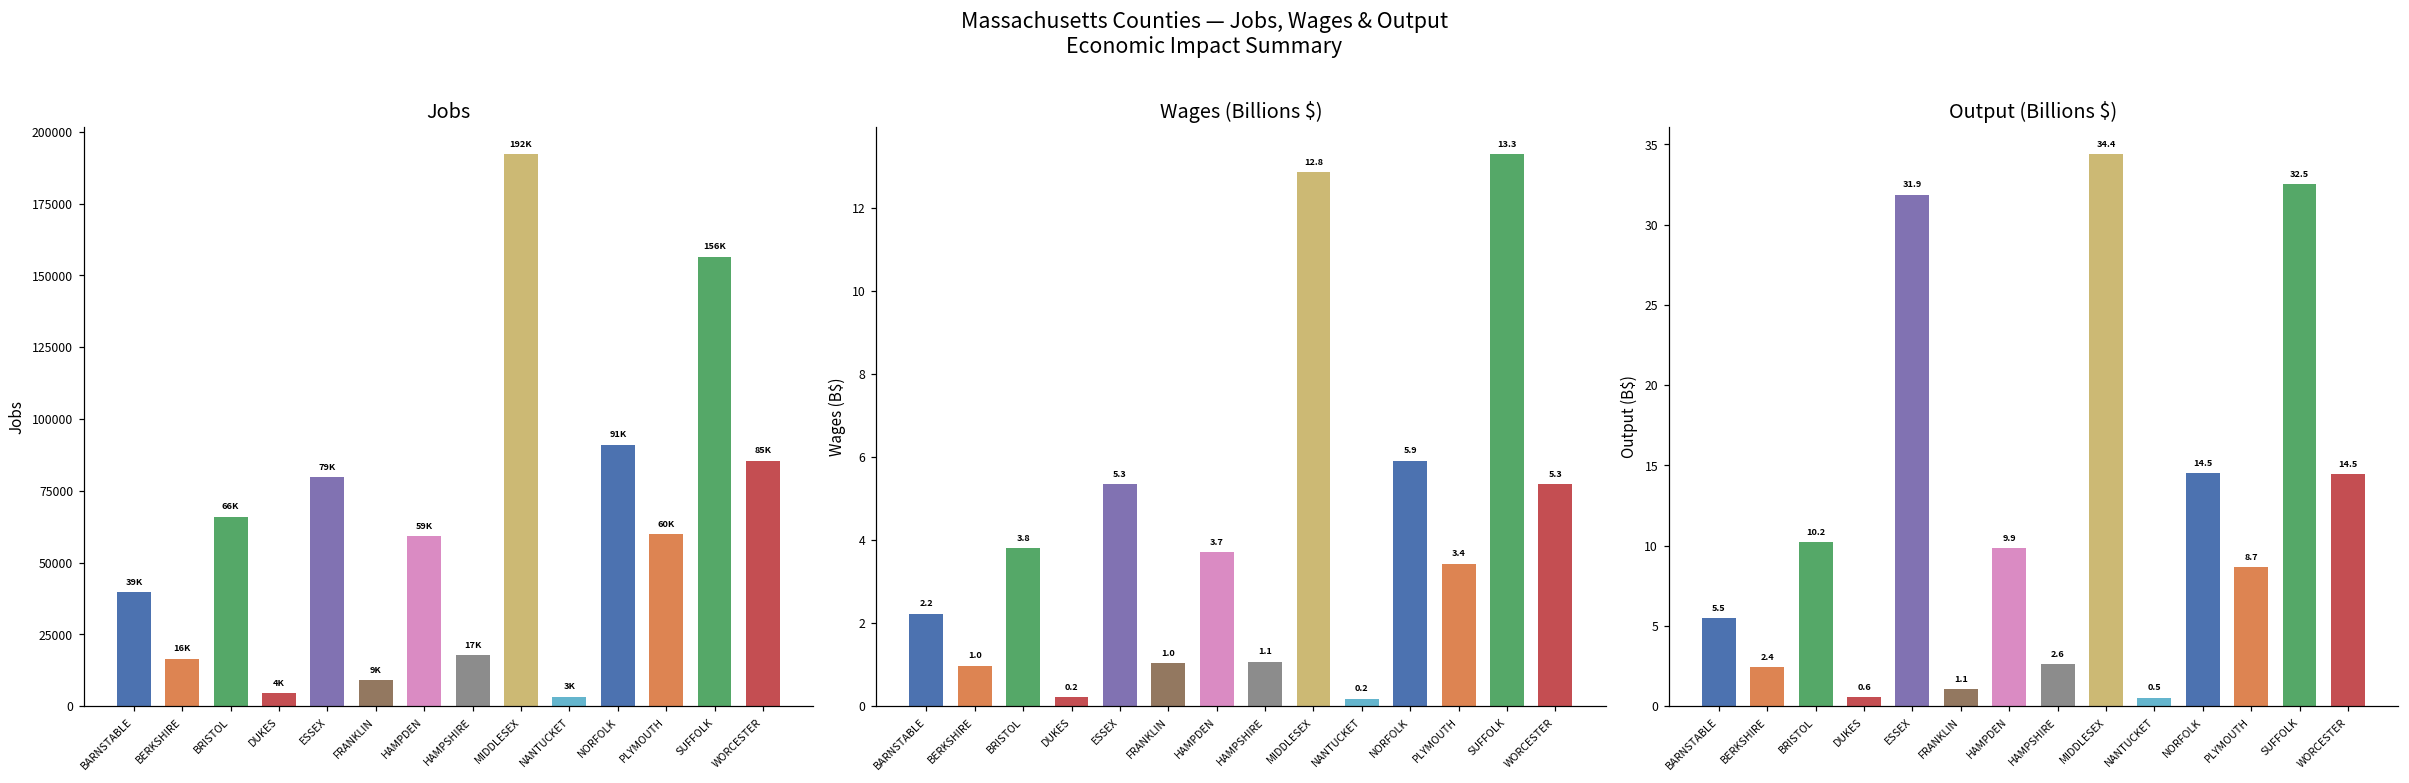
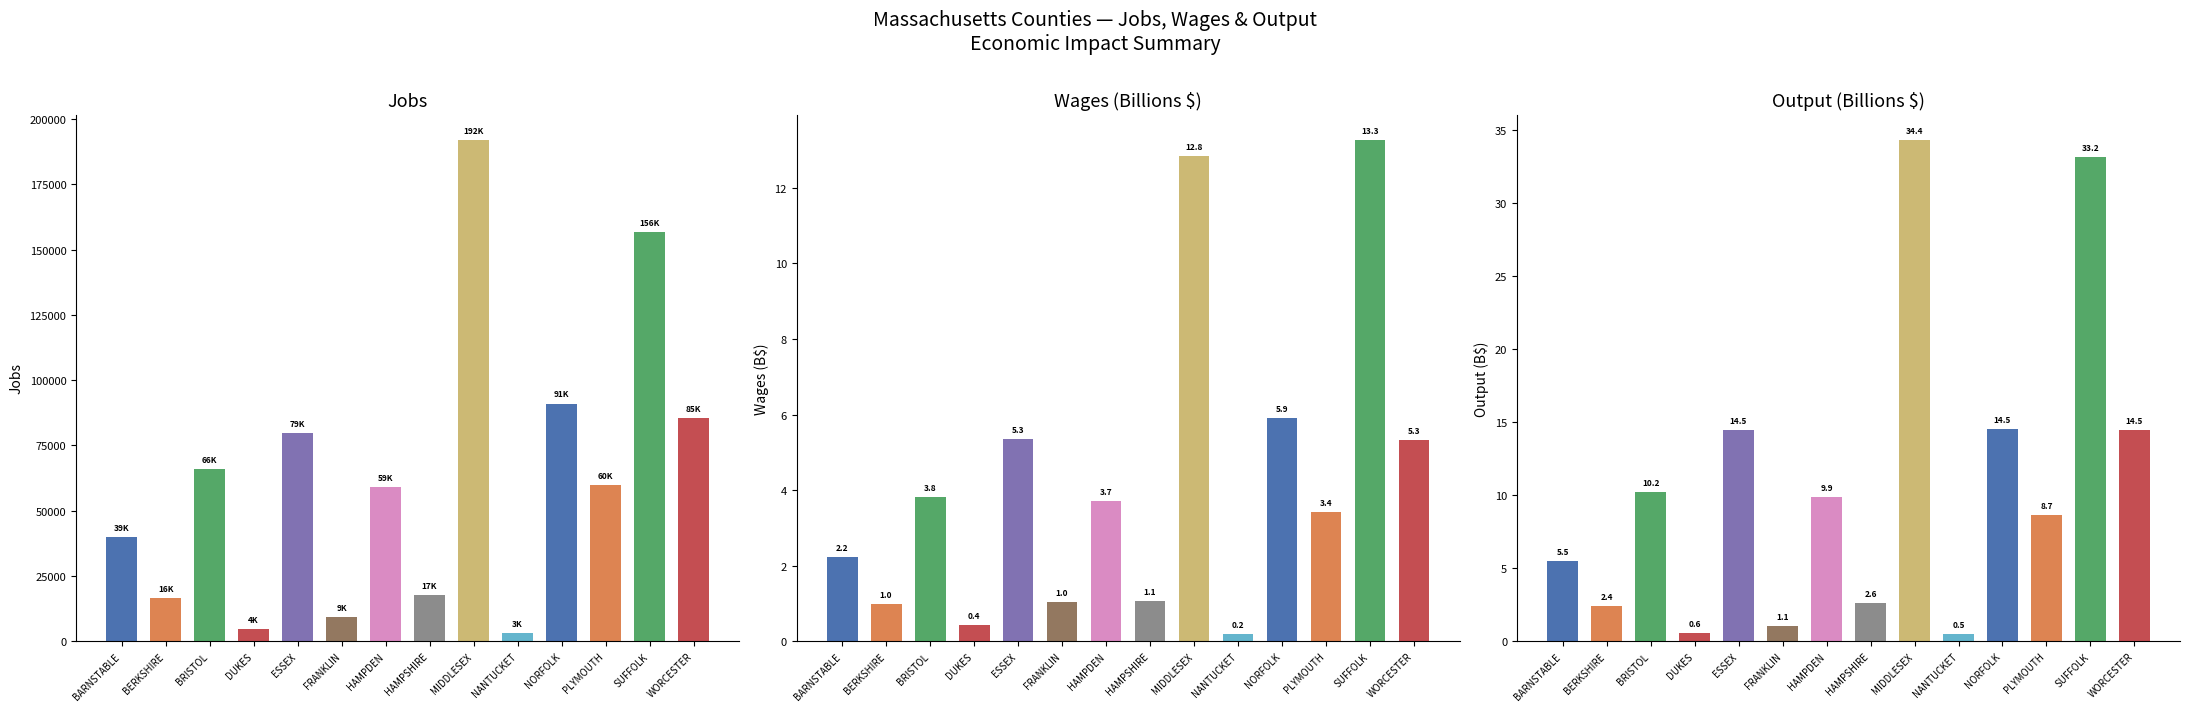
  {
    "Jobs": {
      "BRISTOL": "66K",
      "FRANKLIN": "9K",
      "HAMPDEN": "59K",
      "MIDDLESEX": "192K",
      "NANTUCKET": "3K",
      "NORFOLK": "91K",
      "PLYMOUTH": "60K"
    },
    "Wages (Billions $)": {
      "BARNSTABLE": "2.2",
      "BERKSHIRE": "1.0",
      "BRISTOL": "3.8",
-     "DUKES": "0.2",
+     "DUKES": "0.4",
      "ESSEX": "5.3",
      "FRANKLIN": "1.0",
      "HAMPDEN": "3.7",
      "HAMPSHIRE": "1.1",
      "MIDDLESEX": "12.8",
      "NANTUCKET": "0.2",
      "NORFOLK": "5.9",
      "PLYMOUTH": "3.4",
      "SUFFOLK": "13.3",
      "WORCESTER": "5.3"
    },
    "Output (Billions $)": {
      "BARNSTABLE": "5.5",
      "BERKSHIRE": "2.4",
      "BRISTOL": "10.2",
      "DUKES": "0.6",
-     "ESSEX": "31.9",
+     "ESSEX": "14.5",
      "FRANKLIN": "1.1",
      "HAMPDEN": "9.9",
      "HAMPSHIRE": "2.6",
      "MIDDLESEX": "34.4",
      "NANTUCKET": "0.5",
      "NORFOLK": "14.5",
      "PLYMOUTH": "8.7",
-     "SUFFOLK": "32.5",
+     "SUFFOLK": "33.2",
      "WORCESTER": "14.5"
    }
  }
